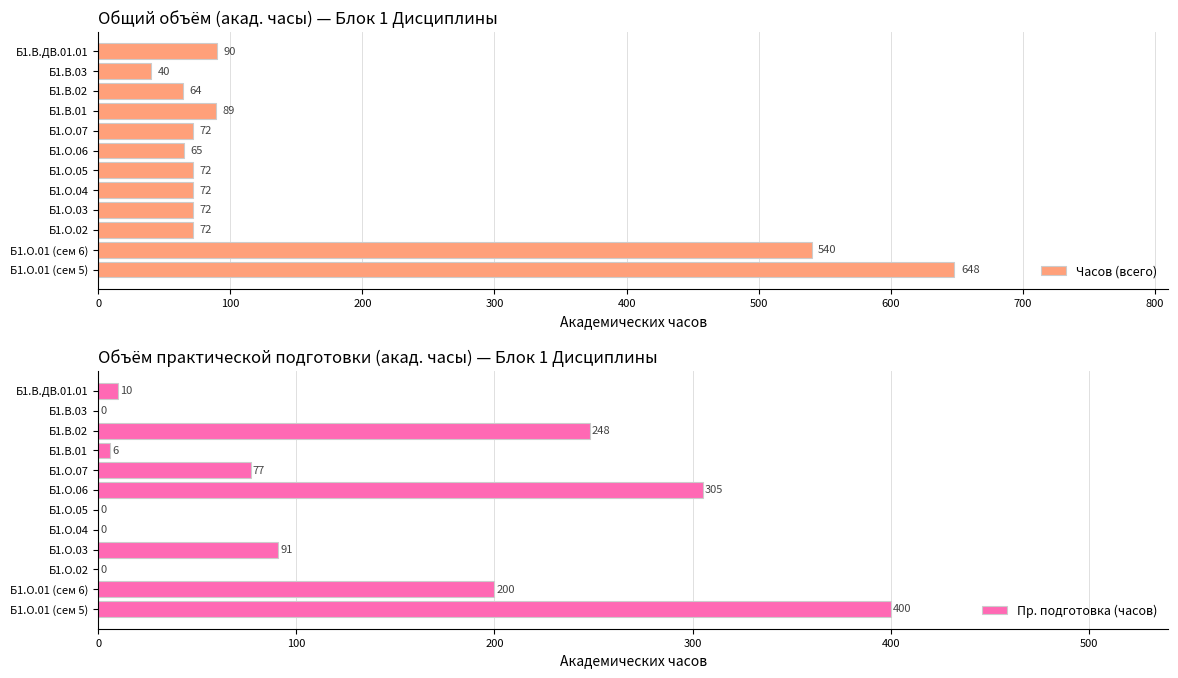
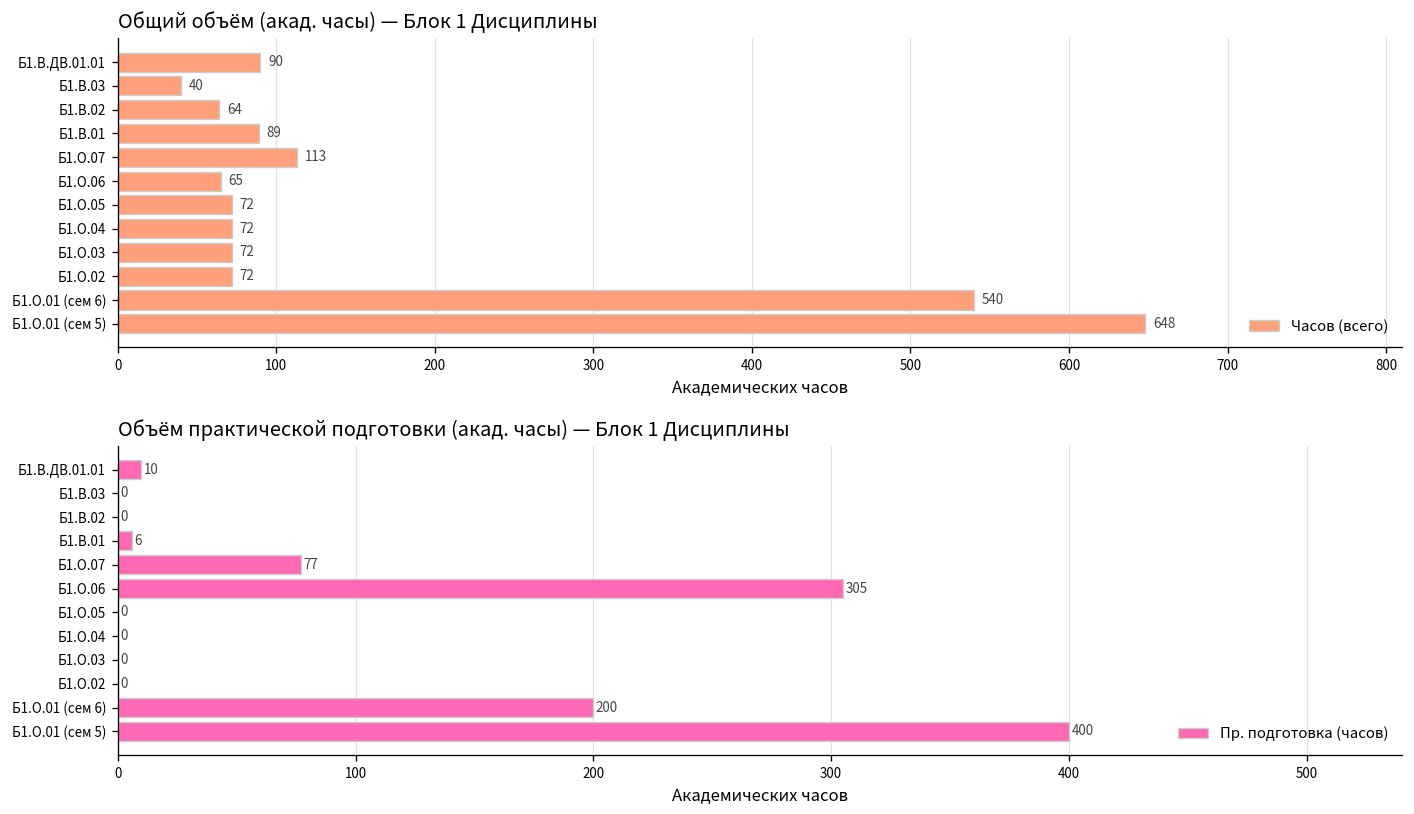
  {
    "Общий объём (акад. часы) — Блок 1 Дисциплины": {
      "Б1.В.ДВ.01.01": 90,
      "Б1.В.03": 40,
      "Б1.В.02": 64,
      "Б1.В.01": 89,
-     "Б1.О.07": 72,
+     "Б1.О.07": 113,
      "Б1.О.06": 65,
      "Б1.О.05": 72,
      "Б1.О.04": 72,
      "Б1.О.03": 72,
      "Б1.О.02": 72,
      "Б1.О.01 (сем 6)": 540,
      "Б1.О.01 (сем 5)": 648
    },
    "Объём практической подготовки (акад. часы) — Блок 1 Дисциплины": {
      "Б1.В.ДВ.01.01": 10,
      "Б1.В.03": 0,
-     "Б1.В.02": 248,
+     "Б1.В.02": 0,
      "Б1.В.01": 6,
      "Б1.О.07": 77,
      "Б1.О.06": 305,
      "Б1.О.05": 0,
      "Б1.О.04": 0,
-     "Б1.О.03": 91,
+     "Б1.О.03": 0,
      "Б1.О.02": 0,
      "Б1.О.01 (сем 6)": 200,
      "Б1.О.01 (сем 5)": 400
    }
  }
